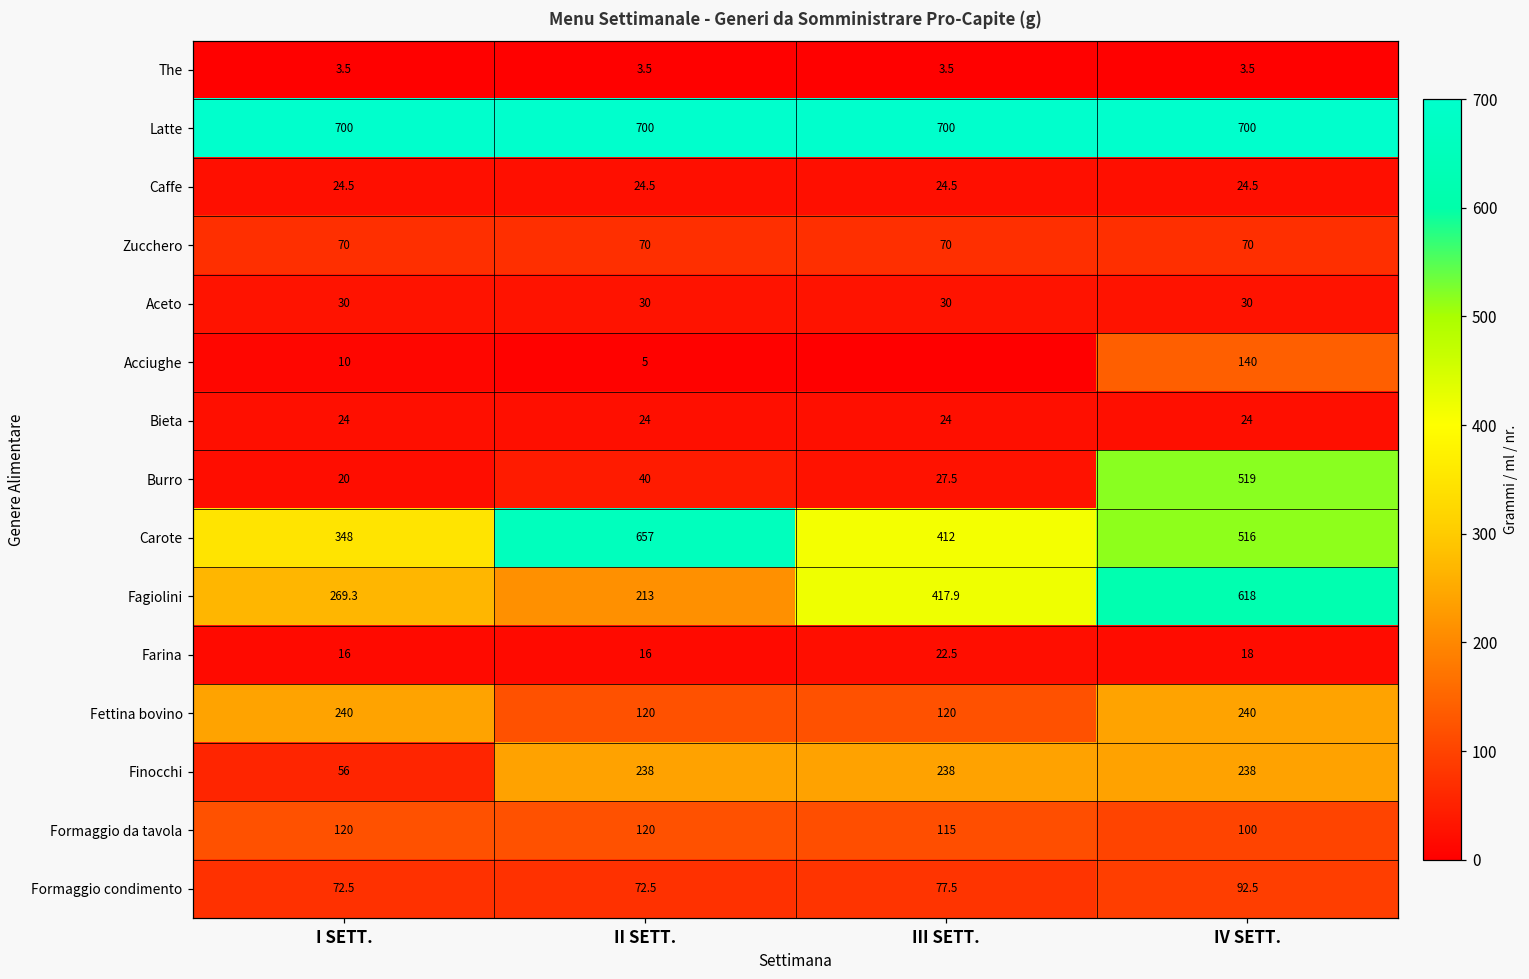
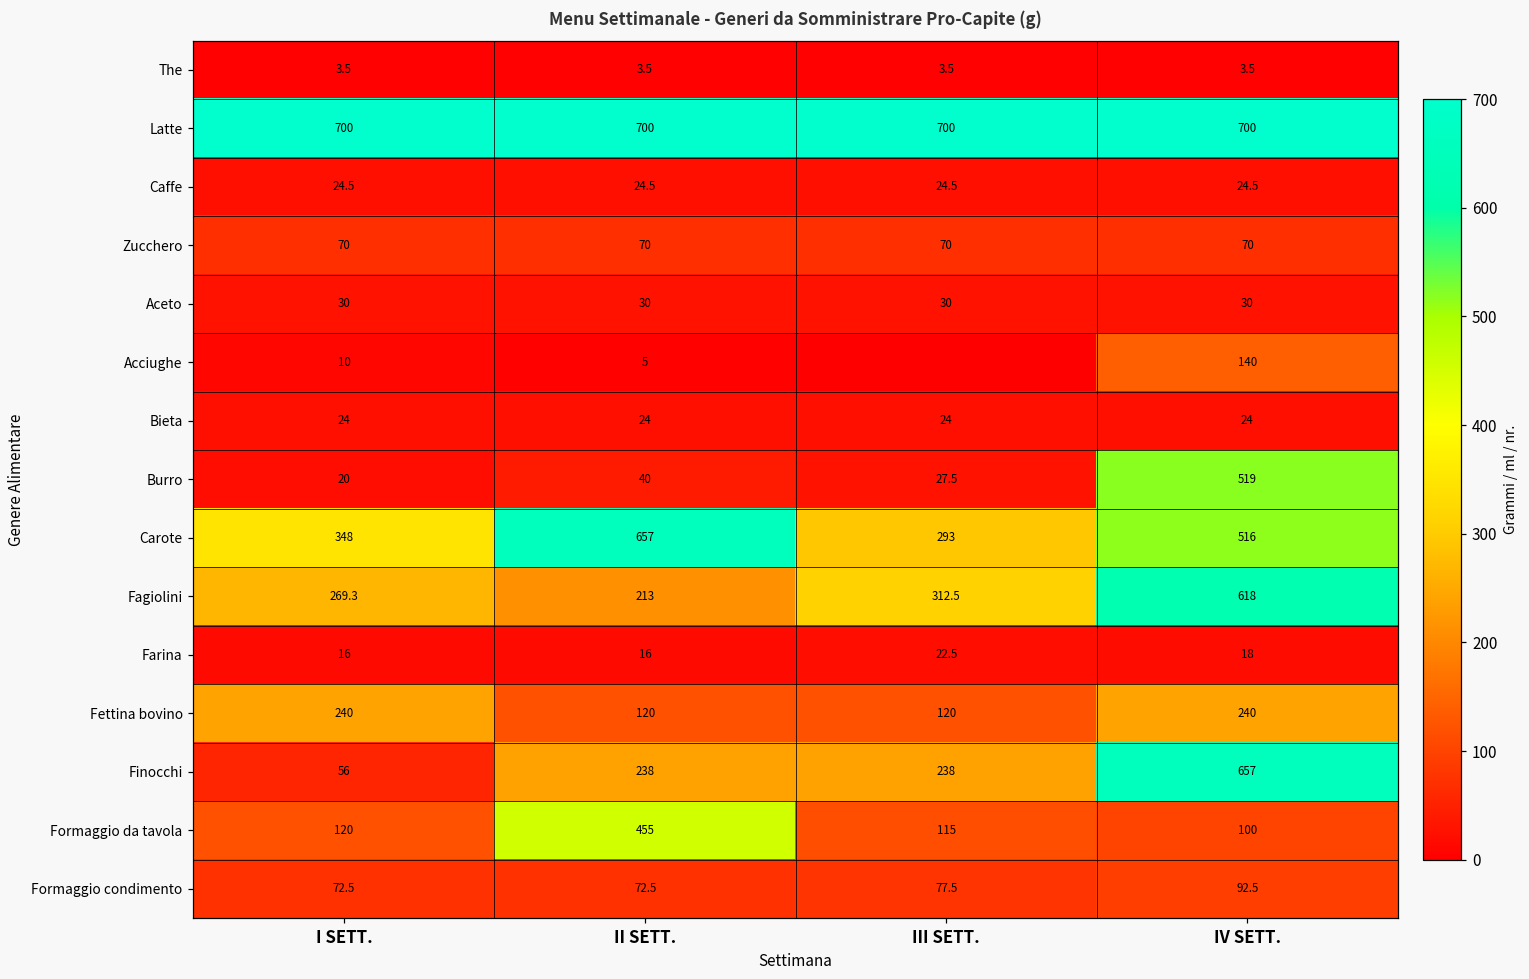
  {
    "The": {
      "I SETT.": 3.5,
      "II SETT.": 3.5,
      "III SETT.": 3.5,
      "IV SETT.": 3.5
    },
    "Latte": {
      "I SETT.": 700,
      "II SETT.": 700,
      "III SETT.": 700,
      "IV SETT.": 700
    },
    "Caffe": {
      "I SETT.": 24.5,
      "II SETT.": 24.5,
      "III SETT.": 24.5,
      "IV SETT.": 24.5
    },
    "Zucchero": {
      "I SETT.": 70,
      "II SETT.": 70,
      "III SETT.": 70,
      "IV SETT.": 70
    },
    "Aceto": {
      "I SETT.": 30,
      "II SETT.": 30,
      "III SETT.": 30,
      "IV SETT.": 30
    },
    "Acciughe": {
      "I SETT.": 10,
      "II SETT.": 5,
      "IV SETT.": 140
    },
    "Bieta": {
      "I SETT.": 24,
      "II SETT.": 24,
      "III SETT.": 24,
      "IV SETT.": 24
    },
    "Burro": {
      "I SETT.": 20,
      "II SETT.": 40,
      "III SETT.": 27.5,
      "IV SETT.": 519
    },
    "Carote": {
      "I SETT.": 348,
      "II SETT.": 657,
-     "III SETT.": 412,
+     "III SETT.": 293,
      "IV SETT.": 516
    },
    "Fagiolini": {
      "I SETT.": 269.3,
      "II SETT.": 213,
-     "III SETT.": 417.9,
+     "III SETT.": 312.5,
      "IV SETT.": 618
    },
    "Farina": {
      "I SETT.": 16,
      "II SETT.": 16,
      "III SETT.": 22.5,
      "IV SETT.": 18
    },
    "Fettina bovino": {
      "I SETT.": 240,
      "II SETT.": 120,
      "III SETT.": 120,
      "IV SETT.": 240
    },
    "Finocchi": {
      "I SETT.": 56,
      "II SETT.": 238,
      "III SETT.": 238,
-     "IV SETT.": 238
+     "IV SETT.": 657
    },
    "Formaggio da tavola": {
      "I SETT.": 120,
-     "II SETT.": 120,
+     "II SETT.": 455,
      "III SETT.": 115,
      "IV SETT.": 100
    },
    "Formaggio condimento": {
      "I SETT.": 72.5,
      "II SETT.": 72.5,
      "III SETT.": 77.5,
      "IV SETT.": 92.5
    }
  }
